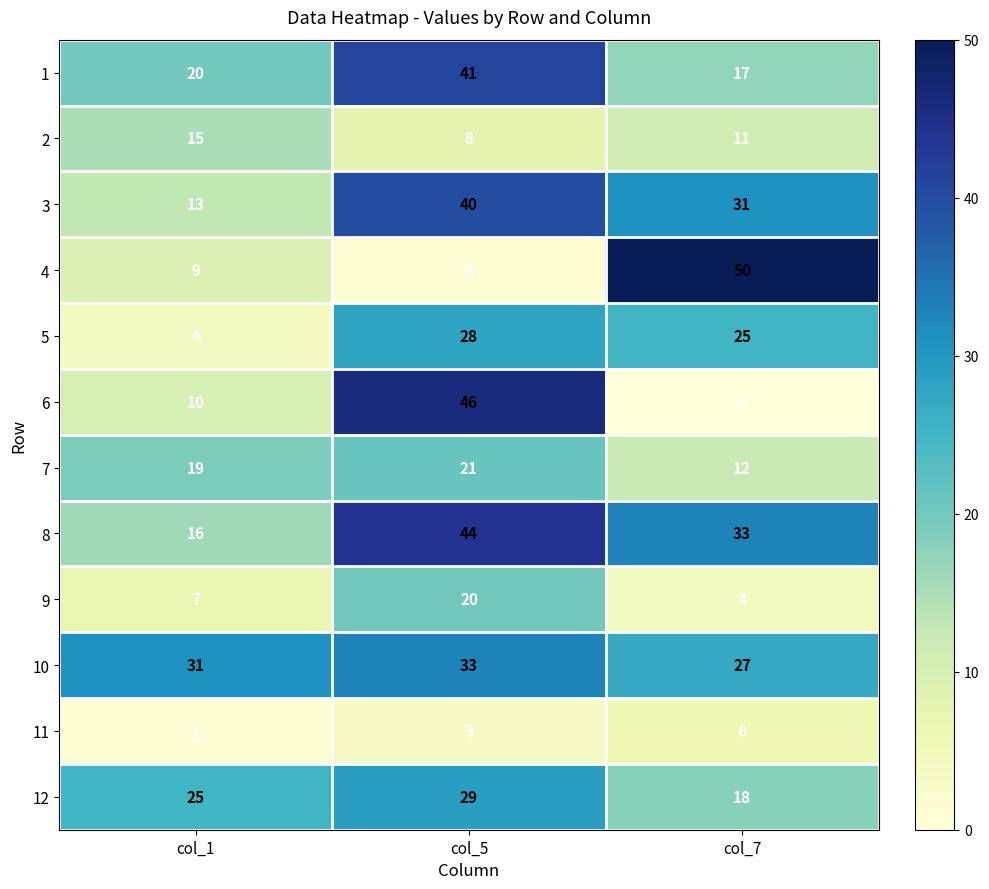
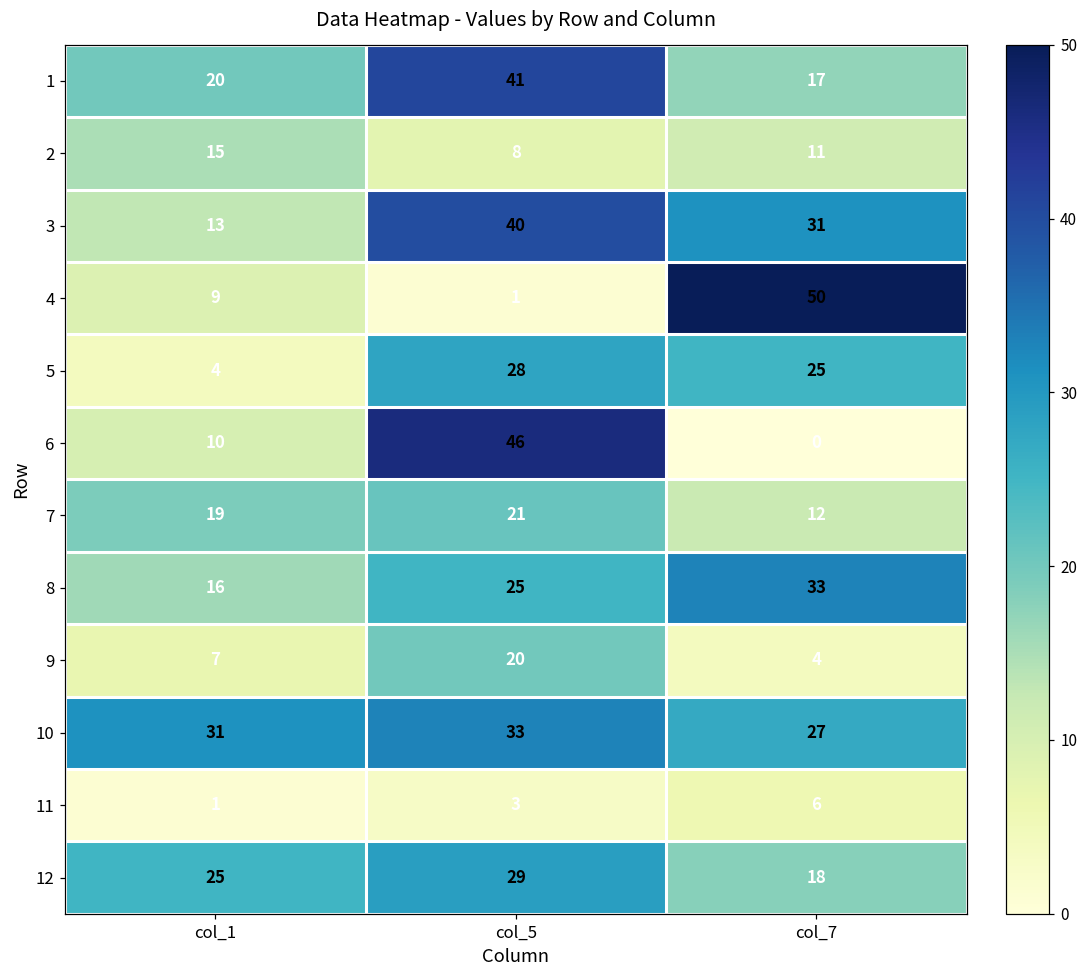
  {
    "1": {
      "col_1": 20,
      "col_5": 41,
      "col_7": 17
    },
    "2": {
      "col_1": 15,
      "col_5": 8,
      "col_7": 11
    },
    "3": {
      "col_1": 13,
      "col_5": 40,
      "col_7": 31
    },
    "4": {
      "col_1": 9,
      "col_7": 50
    },
    "5": {
      "col_1": 4,
      "col_5": 28,
      "col_7": 25
    },
    "6": {
      "col_1": 10,
      "col_5": 46
    },
    "7": {
      "col_1": 19,
      "col_5": 21,
      "col_7": 12
    },
    "8": {
      "col_1": 16,
-     "col_5": 44,
+     "col_5": 25,
      "col_7": 33
    },
    "9": {
      "col_1": 7,
      "col_5": 20,
      "col_7": 4
    },
    "10": {
      "col_1": 31,
      "col_5": 33,
      "col_7": 27
    },
    "11": {
      "col_5": 3,
      "col_7": 6
    },
    "12": {
      "col_1": 25,
      "col_5": 29,
      "col_7": 18
    }
  }
